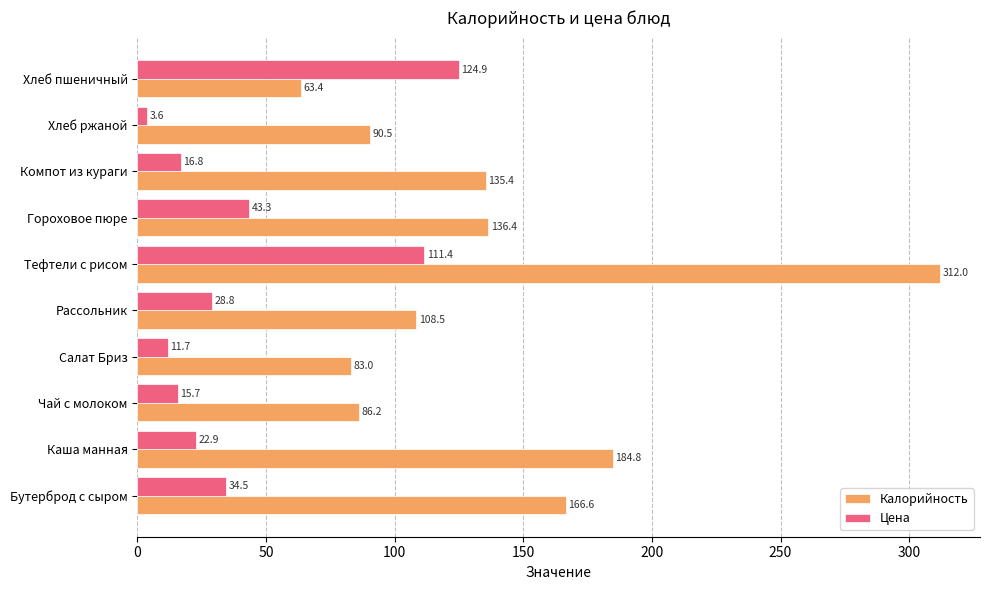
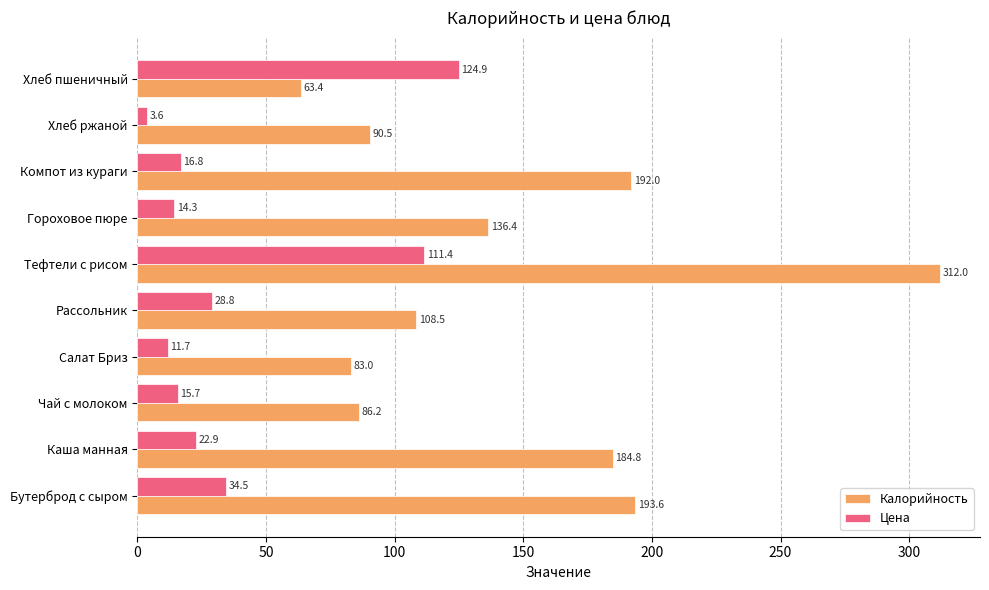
  {
    "Калорийность": {
      "Хлеб пшеничный": 63.4,
      "Хлеб ржаной": 90.5,
-     "Компот из кураги": 135.4,
+     "Компот из кураги": 192.0,
      "Гороховое пюре": 136.4,
      "Тефтели с рисом": 312.0,
      "Рассольник": 108.5,
      "Салат Бриз": 83.0,
      "Чай с молоком": 86.2,
      "Каша манная": 184.8,
-     "Бутерброд с сыром": 166.6
+     "Бутерброд с сыром": 193.6
    },
    "Цена": {
      "Хлеб пшеничный": 124.9,
      "Хлеб ржаной": 3.6,
      "Компот из кураги": 16.8,
-     "Гороховое пюре": 43.3,
+     "Гороховое пюре": 14.3,
      "Тефтели с рисом": 111.4,
      "Рассольник": 28.8,
      "Салат Бриз": 11.7,
      "Чай с молоком": 15.7,
      "Каша манная": 22.9,
      "Бутерброд с сыром": 34.5
    }
  }
